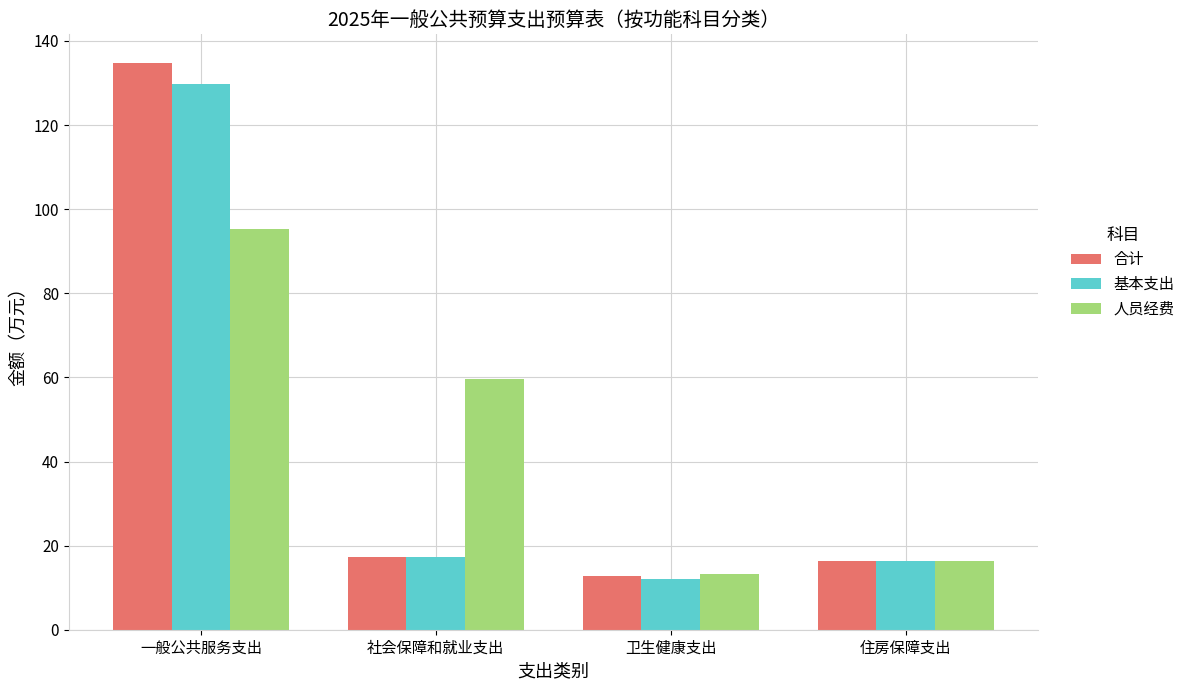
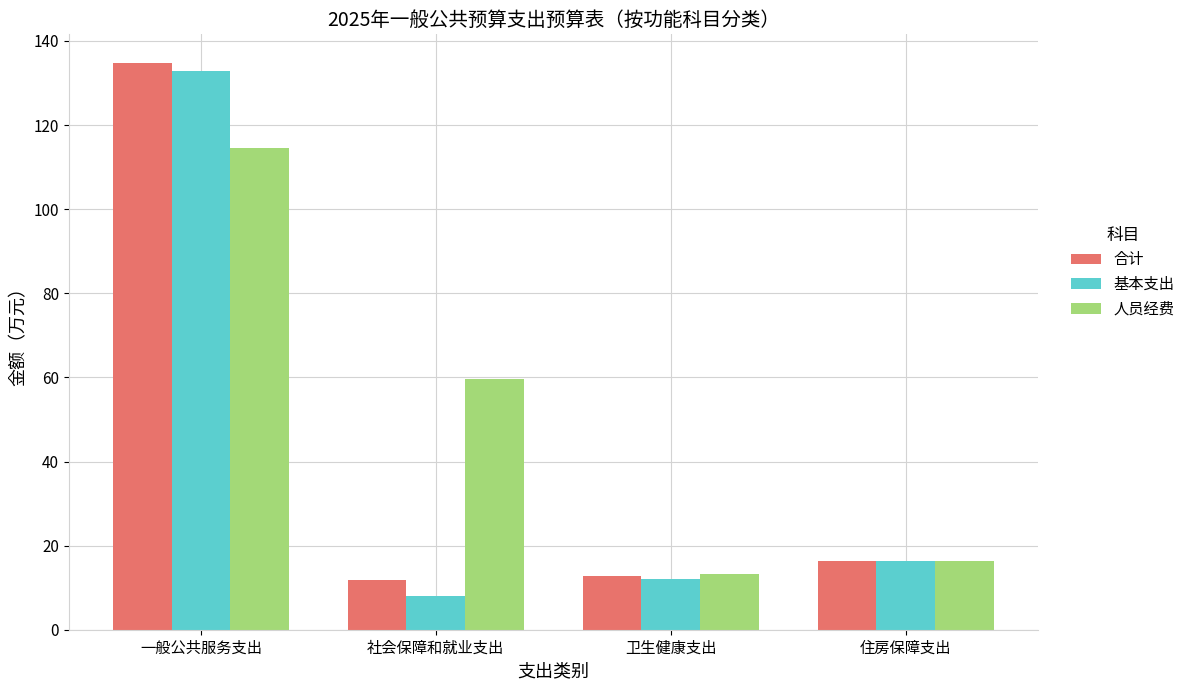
  {
    "合计": {
      "一般公共服务支出": 135,
-     "社会保障和就业支出": 17,
+     "社会保障和就业支出": 12,
      "卫生健康支出": 13,
      "住房保障支出": 16
    },
    "基本支出": {
-     "一般公共服务支出": 130,
-     "社会保障和就业支出": 17,
+     "一般公共服务支出": 133,
+     "社会保障和就业支出": 8,
      "卫生健康支出": 12,
      "住房保障支出": 16
    },
    "人员经费": {
-     "一般公共服务支出": 95,
+     "一般公共服务支出": 115,
      "社会保障和就业支出": 60,
      "卫生健康支出": 13,
      "住房保障支出": 16
    }
  }
